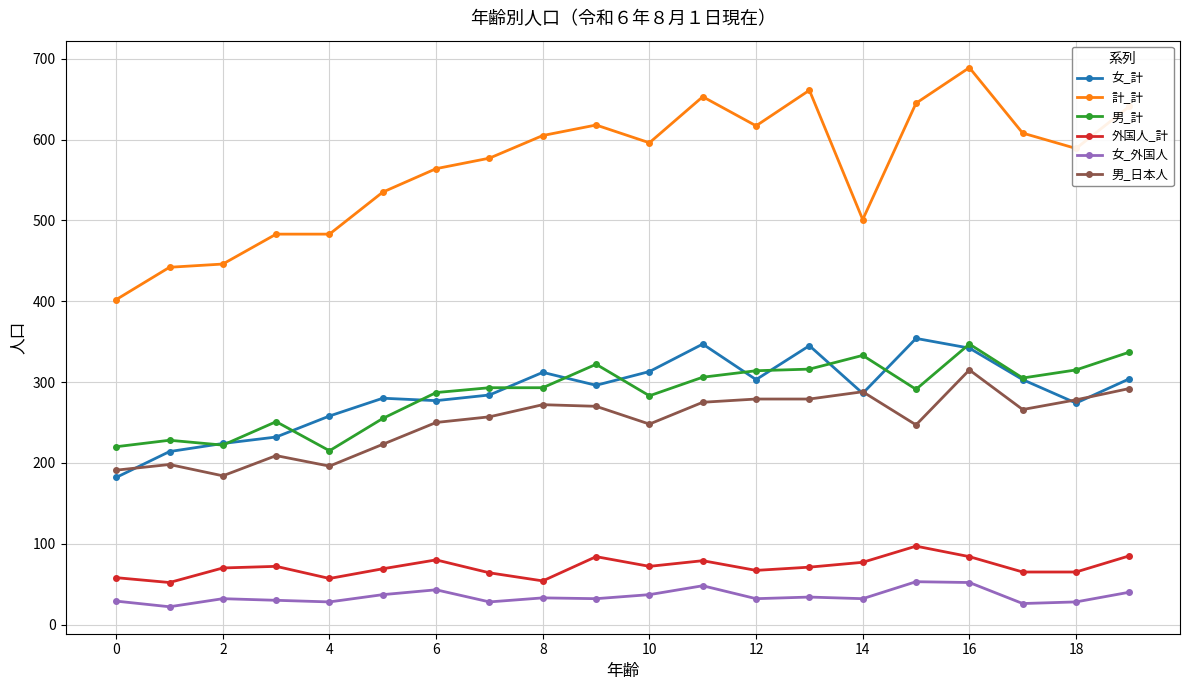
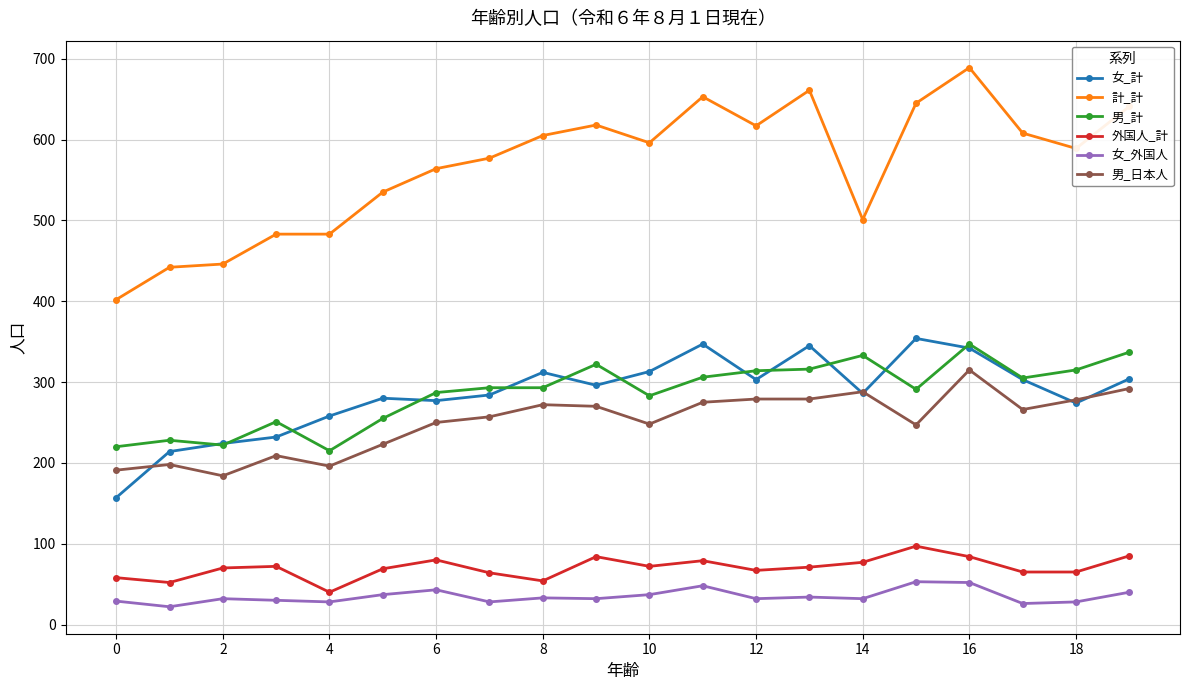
  {
    "女_計": {
-     "0": 180,
+     "0": 160,
      "4": 260,
      "6": 280,
      "8": 310,
      "10": 310,
      "12": 300,
      "16": 340,
      "18": 270
    },
    "計_計": {
      "0": 400,
      "2": 450,
      "4": 480,
      "6": 560,
      "8": 610,
      "10": 600,
      "12": 620,
      "14": 500,
      "16": 690
    },
    "男_計": {
      "0": 220,
      "4": 220,
      "6": 290,
      "8": 290,
      "10": 280,
      "12": 310,
      "14": 330,
      "16": 350,
      "18": 320
    },
    "外国人_計": {
      "0": 60,
      "2": 70,
-     "4": 60,
+     "4": 40,
      "6": 80,
      "8": 50,
      "10": 70,
      "12": 70,
      "14": 80,
      "16": 80,
      "18": 70
    },
    "女_外国人": {
      "0": 30,
      "2": 30,
      "4": 30,
      "6": 40,
      "8": 30,
      "10": 40,
      "12": 30,
      "14": 30,
      "16": 50,
      "18": 30
    },
    "男_日本人": {
      "0": 190,
      "2": 180,
      "4": 200,
      "6": 250,
      "8": 270,
      "10": 250,
      "12": 280,
      "16": 320,
      "18": 280
    }
  }
